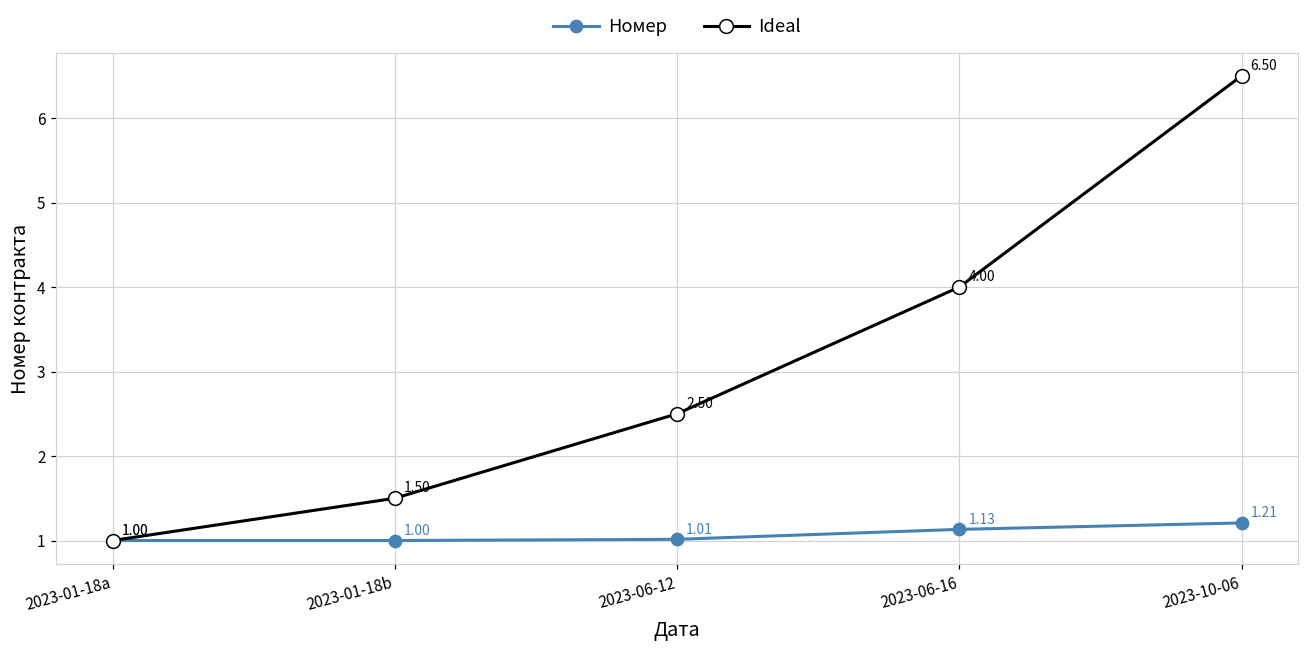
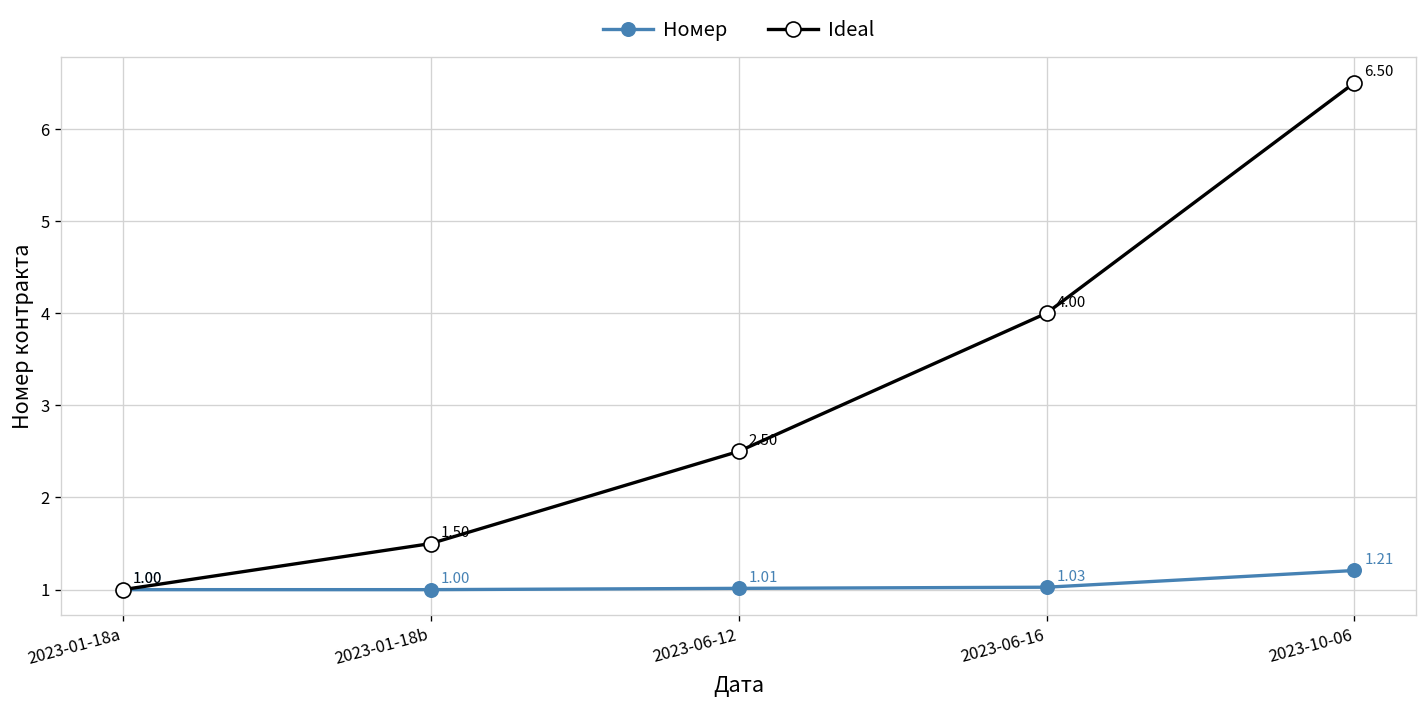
  {
    "Номер": {
      "2023-01-18b": 1.00,
      "2023-06-12": 1.01,
-     "2023-06-16": 1.13,
+     "2023-06-16": 1.03,
      "2023-10-06": 1.21
    },
    "Ideal": {
      "2023-01-18b": 1.50,
      "2023-06-12": 2.50,
      "2023-06-16": 4.00,
      "2023-10-06": 6.50
    }
  }
